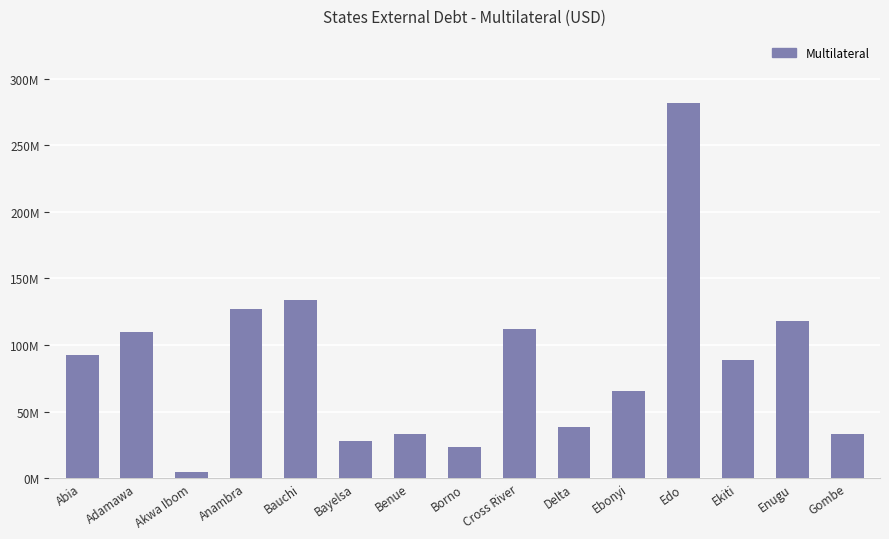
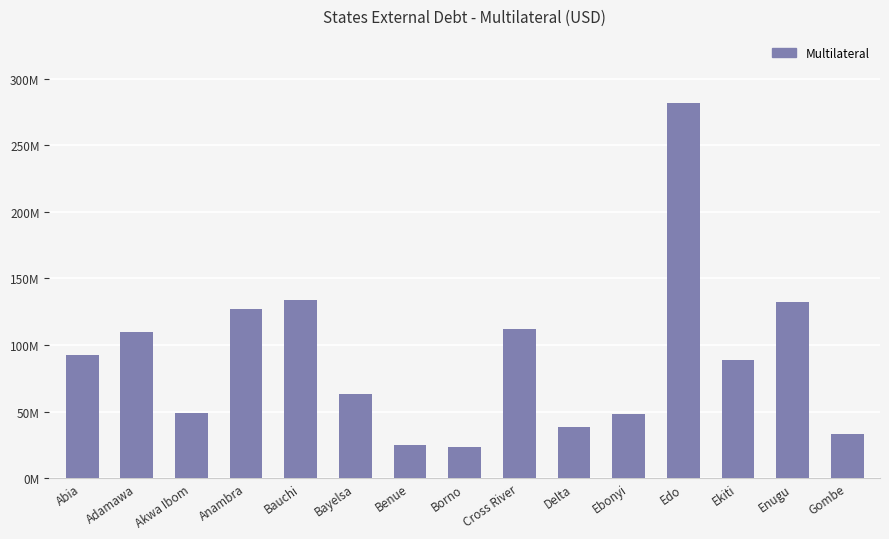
  {
    "Abia": 92000000,
    "Adamawa": 110000000,
-   "Akwa Ibom": 4000000,
+   "Akwa Ibom": 49000000,
    "Anambra": 127000000,
    "Bauchi": 134000000,
-   "Bayelsa": 28000000,
-   "Benue": 33000000,
+   "Bayelsa": 63000000,
+   "Benue": 25000000,
    "Borno": 23000000,
    "Cross River": 112000000,
    "Delta": 38000000,
-   "Ebonyi": 65000000,
+   "Ebonyi": 48000000,
    "Edo": 281000000,
    "Ekiti": 89000000,
-   "Enugu": 118000000,
+   "Enugu": 132000000,
    "Gombe": 33000000
  }
